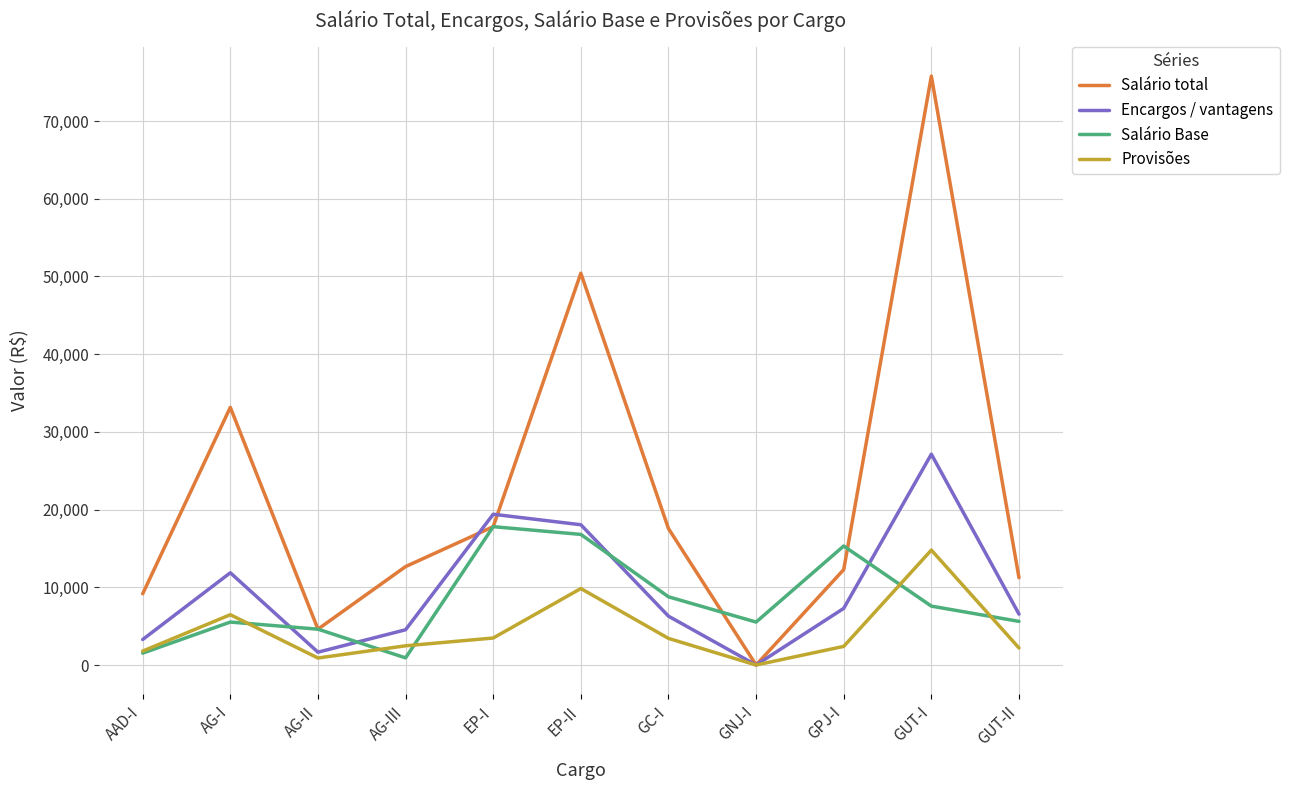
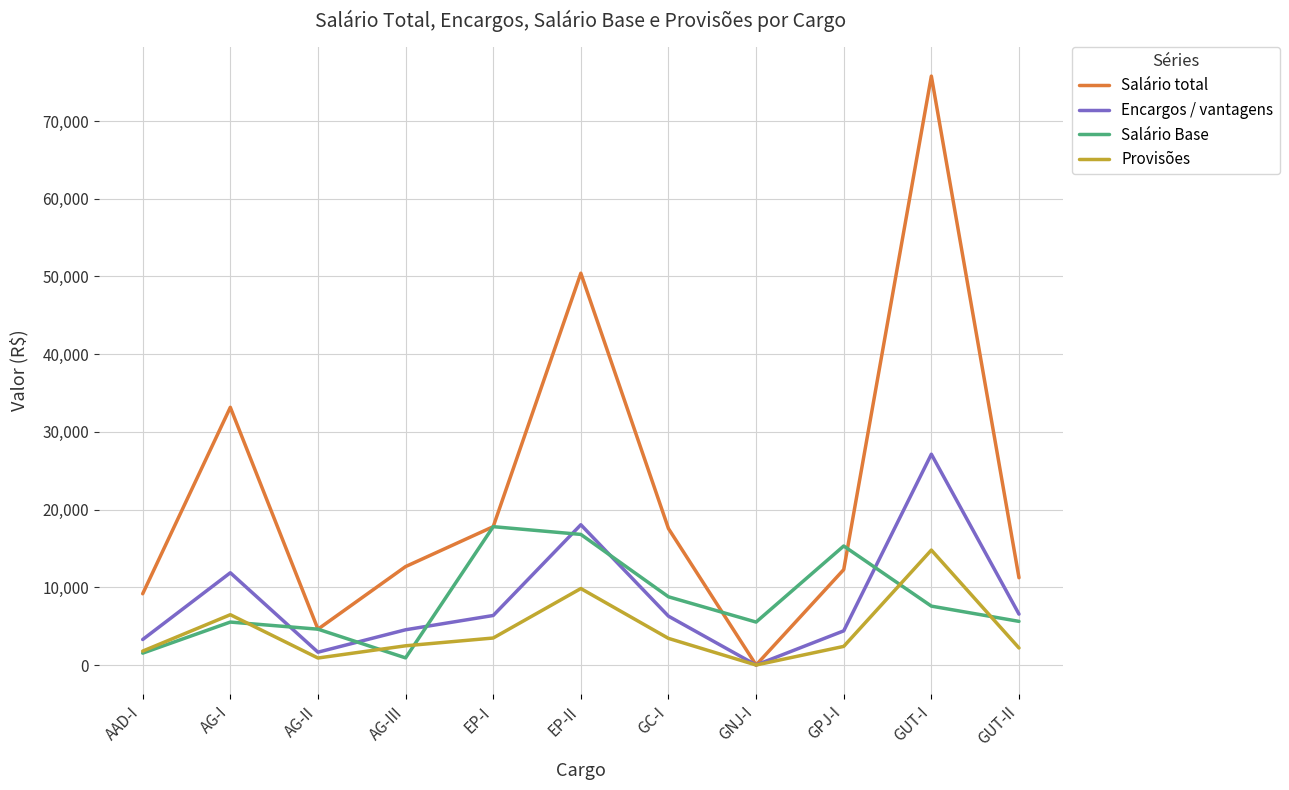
  {
    "Encargos / vantagens": {
      "AAD-I": "3,000",
      "AG-I": "12,000",
      "AG-II": "2,000",
      "AG-III": "5,000",
-     "EP-I": "19,000",
+     "EP-I": "6,000",
      "EP-II": "18,000",
      "GC-I": "6,000",
-     "GPJ-I": "7,000",
+     "GPJ-I": "4,000",
      "GUT-I": "27,000",
      "GUT-II": "7,000"
    },
    "Salário Base": {
      "AG-I": "6,000",
      "AG-III": "1,000",
      "EP-II": "17,000",
      "GC-I": "9,000",
      "GNJ-I": "6,000",
      "GPJ-I": "15,000",
      "GUT-I": "8,000",
      "GUT-II": "6,000"
    }
  }
